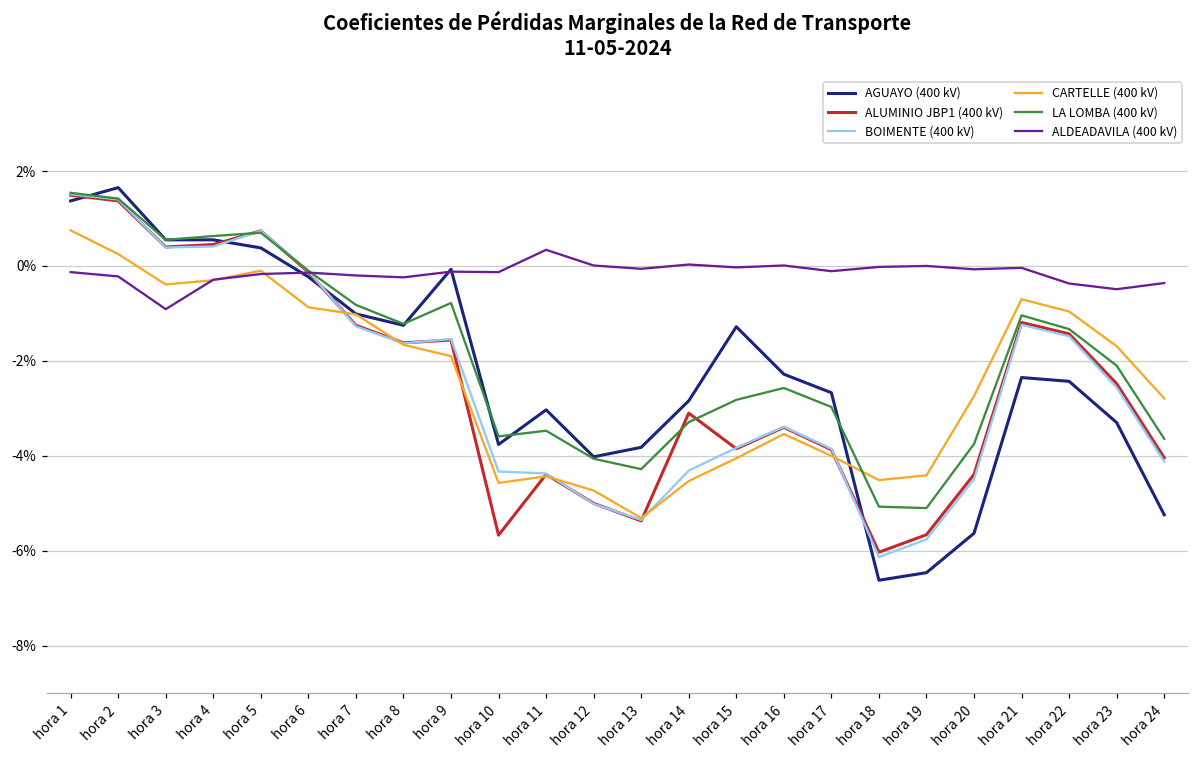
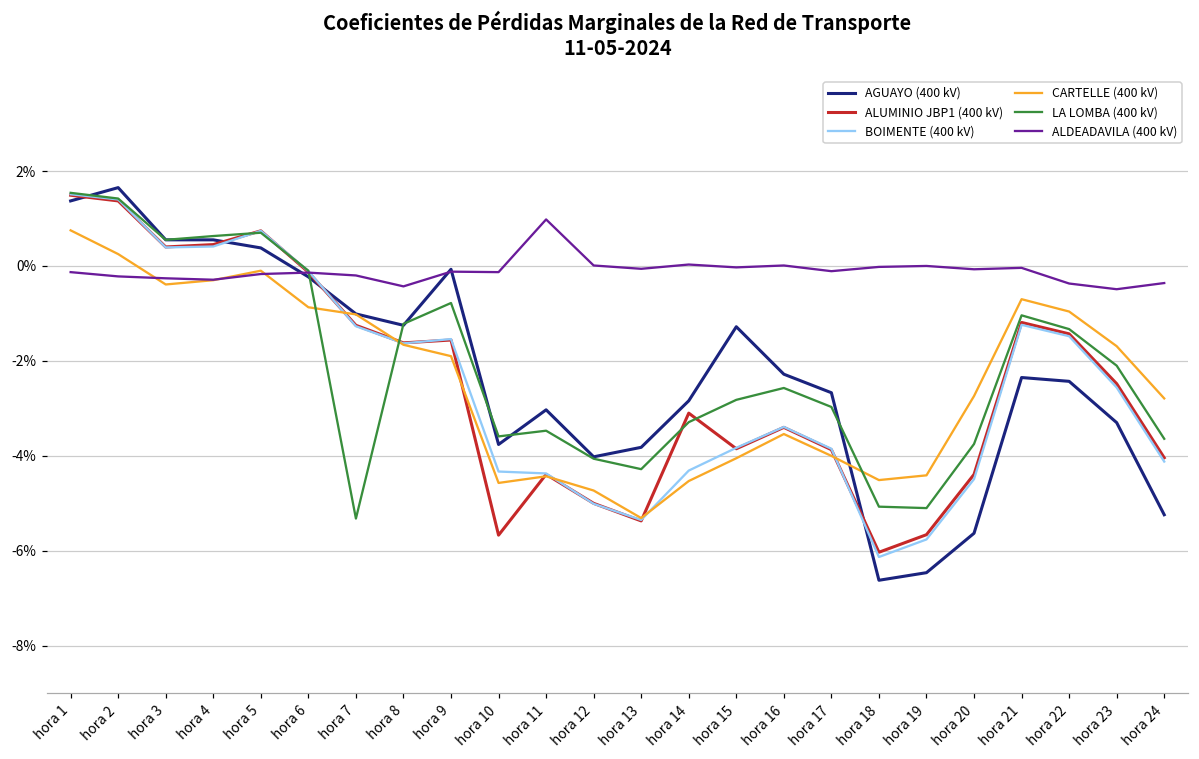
  {
    "AGUAYO (400 kV)": {
      "hora 1": "1.4%",
      "hora 2": "1.7%",
      "hora 4": "0.5%",
      "hora 5": "0.4%",
      "hora 6": "-0.2%",
      "hora 10": "-3.8%",
      "hora 11": "-3.0%",
      "hora 13": "-3.8%",
      "hora 14": "-2.8%",
      "hora 15": "-1.3%",
      "hora 16": "-2.3%",
      "hora 17": "-2.7%",
      "hora 18": "-6.6%",
      "hora 19": "-6.5%",
      "hora 20": "-5.6%",
      "hora 21": "-2.4%",
      "hora 22": "-2.4%",
      "hora 23": "-3.3%",
      "hora 24": "-5.2%"
    },
    "ALUMINIO JBP1 (400 kV)": {
      "hora 10": "-5.7%",
      "hora 14": "-3.1%",
      "hora 18": "-6.0%",
      "hora 19": "-5.7%",
      "hora 20": "-4.4%",
      "hora 23": "-2.5%",
      "hora 24": "-4.0%"
    },
    "BOIMENTE (400 kV)": {
      "hora 10": "-4.3%",
      "hora 14": "-4.3%",
      "hora 18": "-6.1%",
      "hora 19": "-5.8%",
      "hora 20": "-4.5%",
      "hora 23": "-2.6%",
      "hora 24": "-4.1%"
    },
    "CARTELLE (400 kV)": {
      "hora 1": "0.8%",
      "hora 2": "0.3%",
      "hora 3": "-0.4%",
      "hora 5": "-0.1%",
      "hora 6": "-0.9%",
      "hora 9": "-1.9%",
      "hora 10": "-4.6%",
      "hora 12": "-4.7%",
      "hora 14": "-4.5%",
      "hora 15": "-4.1%",
      "hora 16": "-3.5%",
      "hora 17": "-4.0%",
      "hora 18": "-4.5%",
      "hora 19": "-4.4%",
      "hora 20": "-2.7%",
      "hora 21": "-0.7%",
      "hora 22": "-1.0%",
      "hora 23": "-1.7%",
      "hora 24": "-2.8%"
    },
    "LA LOMBA (400 kV)": {
      "hora 4": "0.6%",
-     "hora 7": "-0.8%",
+     "hora 7": "-5.3%",
      "hora 9": "-0.8%",
      "hora 10": "-3.6%",
      "hora 11": "-3.5%",
      "hora 13": "-4.3%",
      "hora 14": "-3.3%",
      "hora 15": "-2.8%",
      "hora 16": "-2.6%",
      "hora 17": "-3.0%",
      "hora 18": "-5.1%",
      "hora 19": "-5.1%",
      "hora 20": "-3.8%",
      "hora 21": "-1.0%",
      "hora 22": "-1.3%",
      "hora 23": "-2.1%",
      "hora 24": "-3.6%"
    },
    "ALDEADAVILA (400 kV)": {
      "hora 1": "-0.1%",
      "hora 2": "-0.2%",
-     "hora 3": "-0.9%",
+     "hora 3": "-0.3%",
      "hora 5": "-0.2%",
      "hora 7": "-0.2%",
-     "hora 8": "-0.2%",
+     "hora 8": "-0.4%",
      "hora 10": "-0.1%",
-     "hora 11": "0.3%",
+     "hora 11": "1.0%",
      "hora 12": "0.0%",
      "hora 13": "-0.1%",
      "hora 14": "0.0%",
      "hora 15": "0.0%",
      "hora 16": "0.0%",
      "hora 17": "-0.1%",
      "hora 18": "0.0%",
      "hora 19": "0.0%",
      "hora 20": "-0.1%",
      "hora 21": "0.0%",
      "hora 22": "-0.4%",
      "hora 23": "-0.5%",
      "hora 24": "-0.4%"
    }
  }
